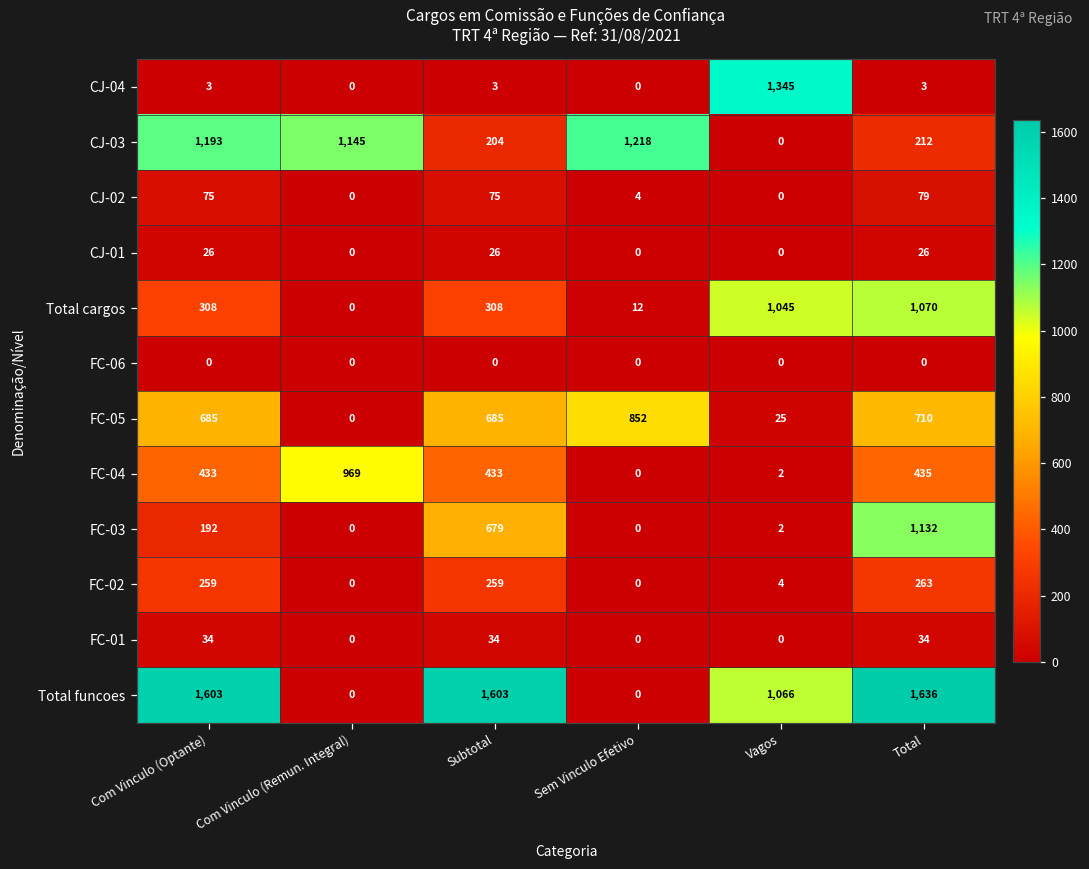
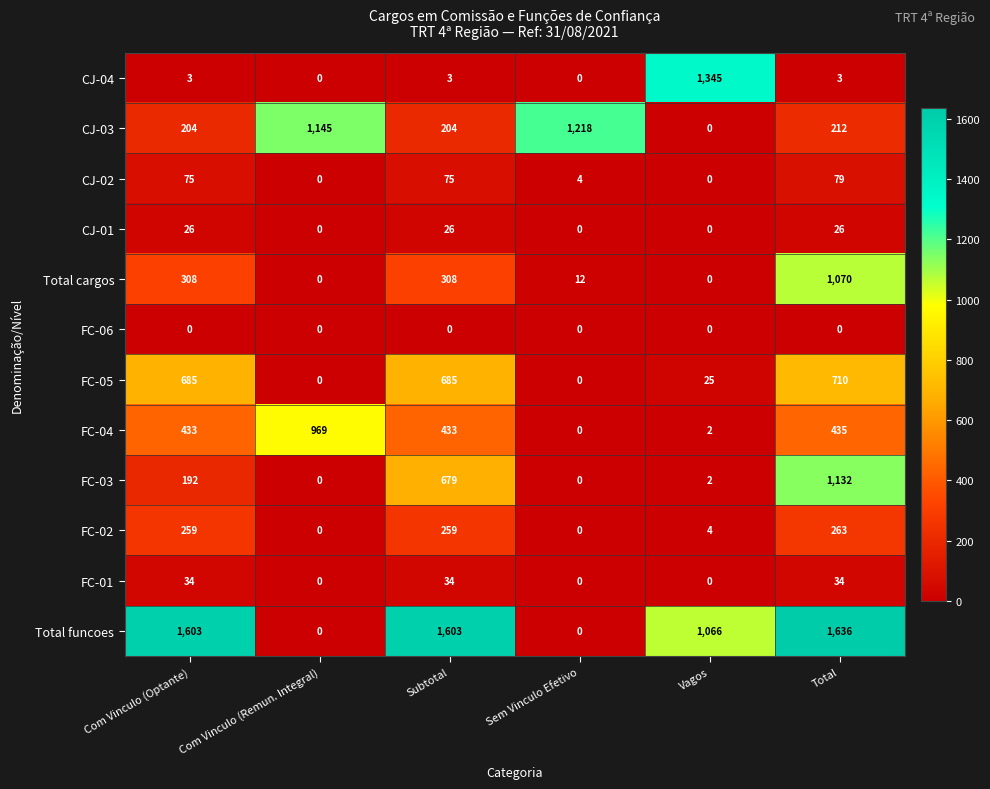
  {
    "CJ-04": {
      "Com Vinculo (Optante)": "3",
      "Com Vinculo (Remun. Integral)": "0",
      "Subtotal": "3",
      "Sem Vinculo Efetivo": "0",
      "Vagos": "1,345",
      "Total": "3"
    },
    "CJ-03": {
-     "Com Vinculo (Optante)": "1,193",
+     "Com Vinculo (Optante)": "204",
      "Com Vinculo (Remun. Integral)": "1,145",
      "Subtotal": "204",
      "Sem Vinculo Efetivo": "1,218",
      "Vagos": "0",
      "Total": "212"
    },
    "CJ-02": {
      "Com Vinculo (Optante)": "75",
      "Com Vinculo (Remun. Integral)": "0",
      "Subtotal": "75",
      "Sem Vinculo Efetivo": "4",
      "Vagos": "0",
      "Total": "79"
    },
    "CJ-01": {
      "Com Vinculo (Optante)": "26",
      "Com Vinculo (Remun. Integral)": "0",
      "Subtotal": "26",
      "Sem Vinculo Efetivo": "0",
      "Vagos": "0",
      "Total": "26"
    },
    "Total cargos": {
      "Com Vinculo (Optante)": "308",
      "Com Vinculo (Remun. Integral)": "0",
      "Subtotal": "308",
      "Sem Vinculo Efetivo": "12",
-     "Vagos": "1,045",
+     "Vagos": "0",
      "Total": "1,070"
    },
    "FC-06": {
      "Com Vinculo (Optante)": "0",
      "Com Vinculo (Remun. Integral)": "0",
      "Subtotal": "0",
      "Sem Vinculo Efetivo": "0",
      "Vagos": "0",
      "Total": "0"
    },
    "FC-05": {
      "Com Vinculo (Optante)": "685",
      "Com Vinculo (Remun. Integral)": "0",
      "Subtotal": "685",
-     "Sem Vinculo Efetivo": "852",
+     "Sem Vinculo Efetivo": "0",
      "Vagos": "25",
      "Total": "710"
    },
    "FC-04": {
      "Com Vinculo (Optante)": "433",
      "Com Vinculo (Remun. Integral)": "969",
      "Subtotal": "433",
      "Sem Vinculo Efetivo": "0",
      "Vagos": "2",
      "Total": "435"
    },
    "FC-03": {
      "Com Vinculo (Optante)": "192",
      "Com Vinculo (Remun. Integral)": "0",
      "Subtotal": "679",
      "Sem Vinculo Efetivo": "0",
      "Vagos": "2",
      "Total": "1,132"
    },
    "FC-02": {
      "Com Vinculo (Optante)": "259",
      "Com Vinculo (Remun. Integral)": "0",
      "Subtotal": "259",
      "Sem Vinculo Efetivo": "0",
      "Vagos": "4",
      "Total": "263"
    },
    "FC-01": {
      "Com Vinculo (Optante)": "34",
      "Com Vinculo (Remun. Integral)": "0",
      "Subtotal": "34",
      "Sem Vinculo Efetivo": "0",
      "Vagos": "0",
      "Total": "34"
    },
    "Total funcoes": {
      "Com Vinculo (Optante)": "1,603",
      "Com Vinculo (Remun. Integral)": "0",
      "Subtotal": "1,603",
      "Sem Vinculo Efetivo": "0",
      "Vagos": "1,066",
      "Total": "1,636"
    }
  }
